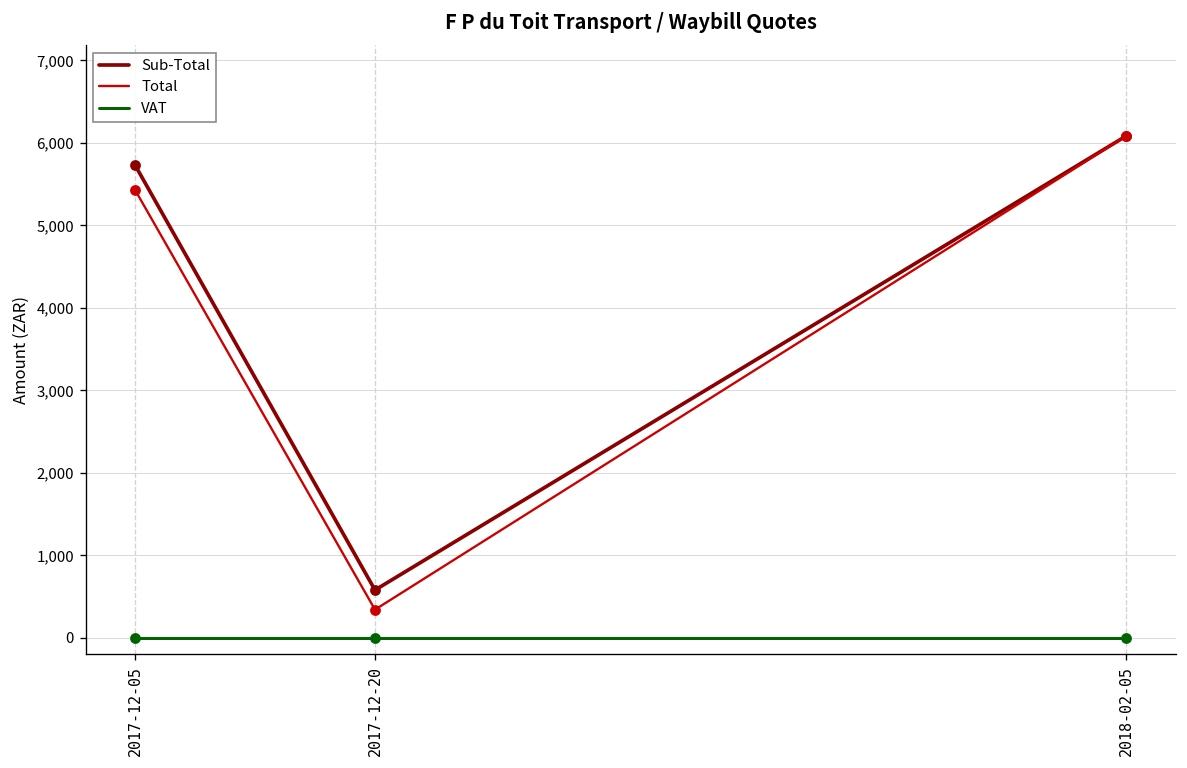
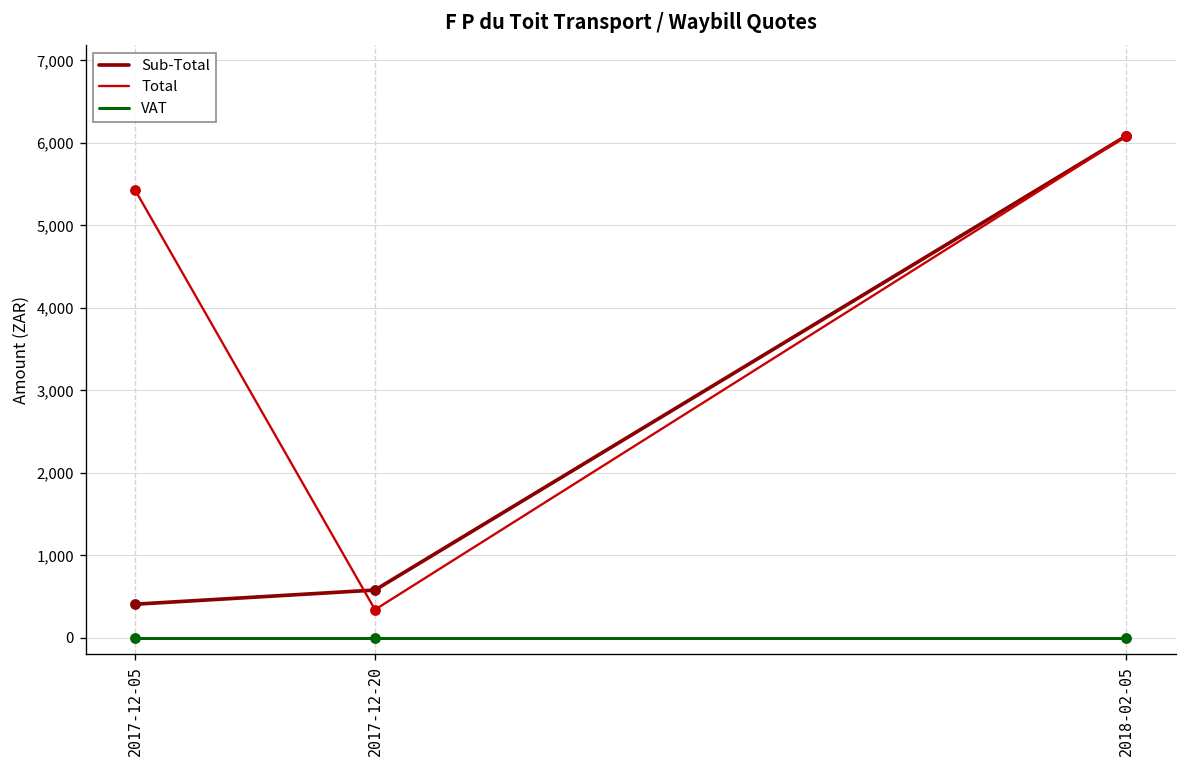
  {
    "Sub-Total": {
-     "2017-12-05": "5,700",
+     "2017-12-05": "400",
      "2017-12-20": "600"
    },
    "Total": {
      "2017-12-05": "5,400",
      "2017-12-20": "300"
    },
    "VAT": {
      "2017-12-05": "0",
      "2017-12-20": "0",
      "2018-02-05": "0"
    }
  }
